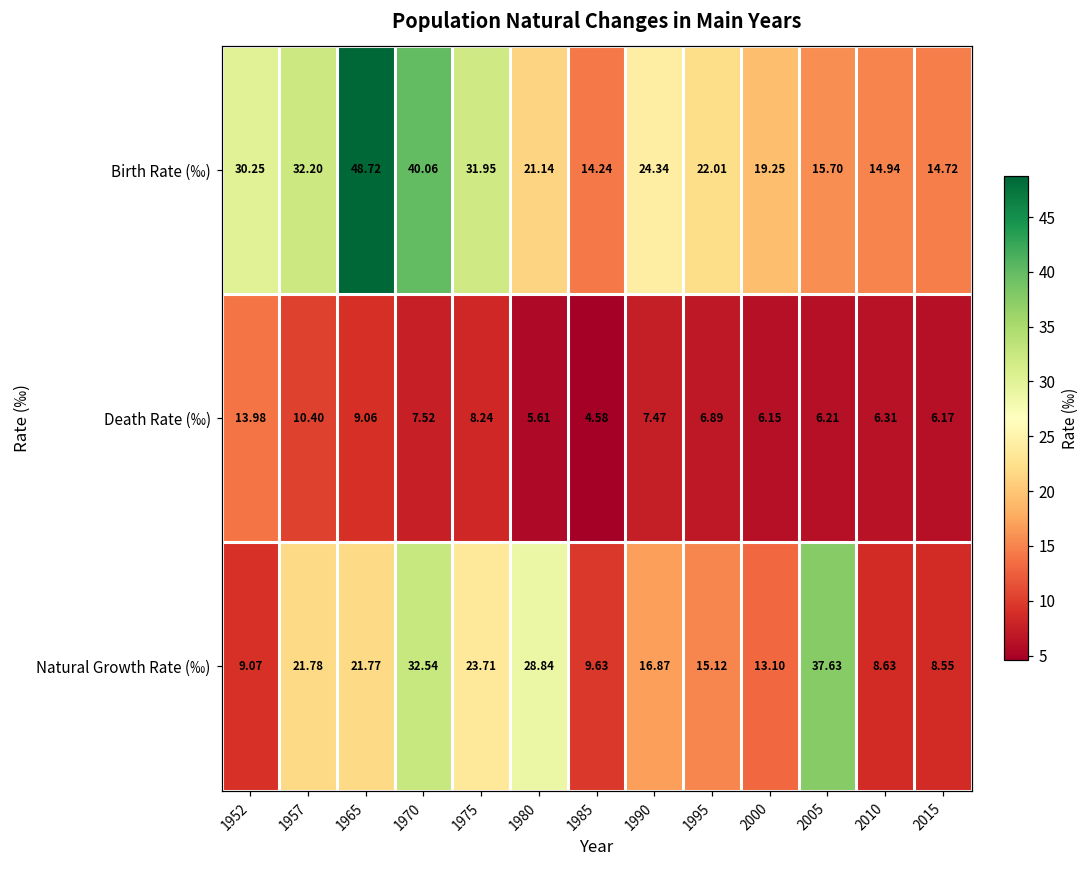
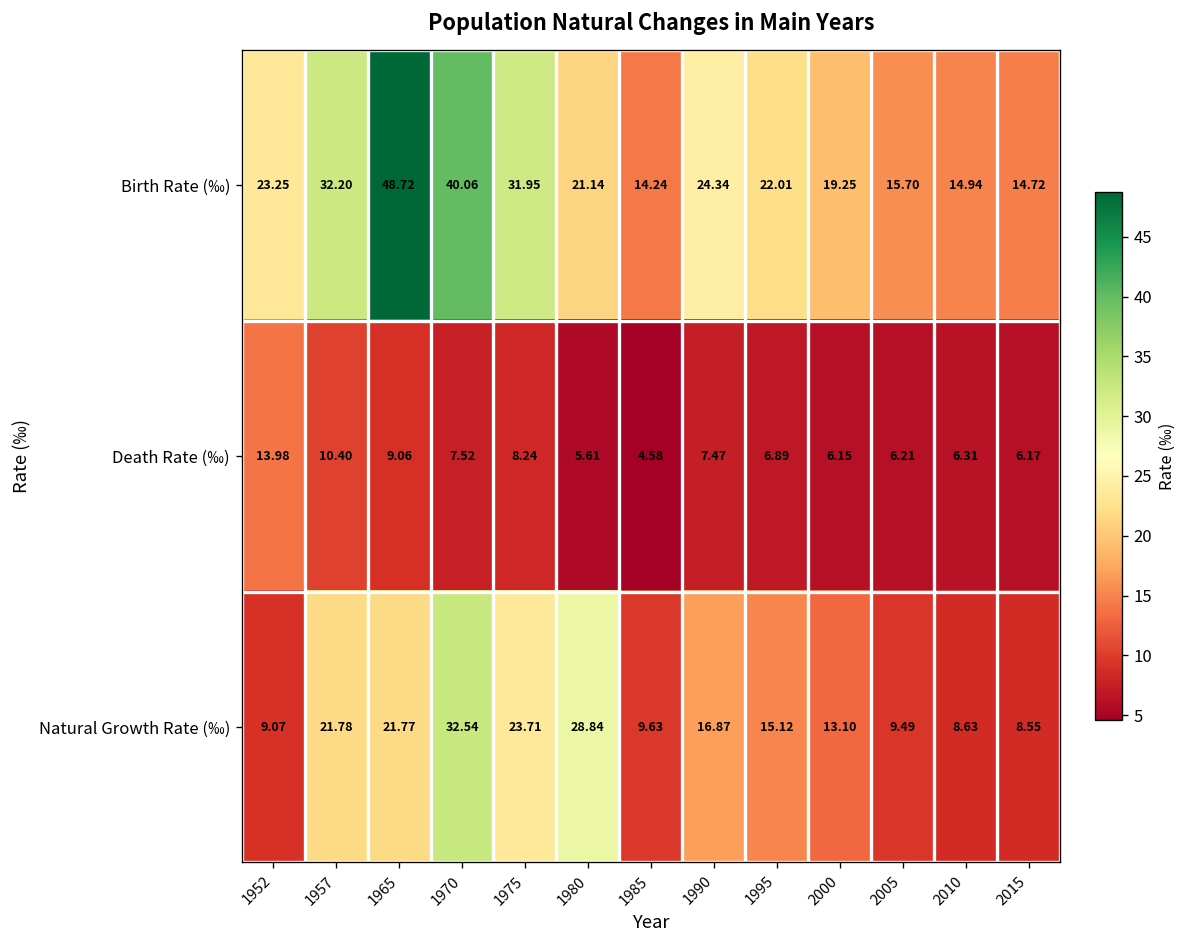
  {
    "Birth Rate (‰)": {
-     "1952": 30.25,
+     "1952": 23.25,
      "1957": 32.20,
      "1965": 48.72,
      "1970": 40.06,
      "1975": 31.95,
      "1980": 21.14,
      "1985": 14.24,
      "1990": 24.34,
      "1995": 22.01,
      "2000": 19.25,
      "2005": 15.70,
      "2010": 14.94,
      "2015": 14.72
    },
    "Death Rate (‰)": {
      "1952": 13.98,
      "1957": 10.40,
      "1965": 9.06,
      "1970": 7.52,
      "1975": 8.24,
      "1980": 5.61,
      "1985": 4.58,
      "1990": 7.47,
      "1995": 6.89,
      "2000": 6.15,
      "2005": 6.21,
      "2010": 6.31,
      "2015": 6.17
    },
    "Natural Growth Rate (‰)": {
      "1952": 9.07,
      "1957": 21.78,
      "1965": 21.77,
      "1970": 32.54,
      "1975": 23.71,
      "1980": 28.84,
      "1985": 9.63,
      "1990": 16.87,
      "1995": 15.12,
      "2000": 13.10,
-     "2005": 37.63,
+     "2005": 9.49,
      "2010": 8.63,
      "2015": 8.55
    }
  }
